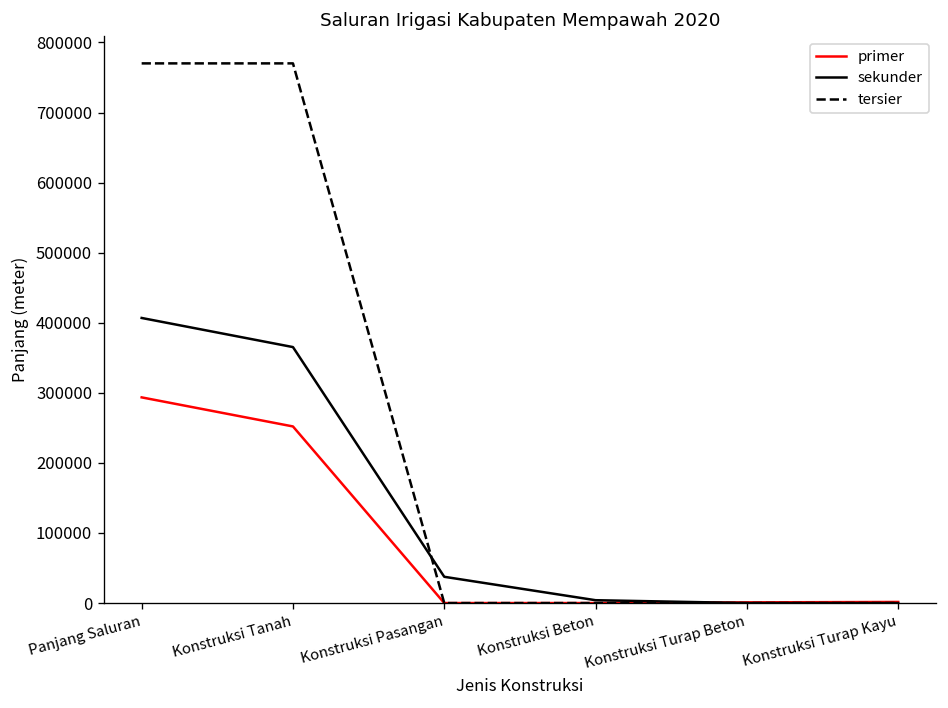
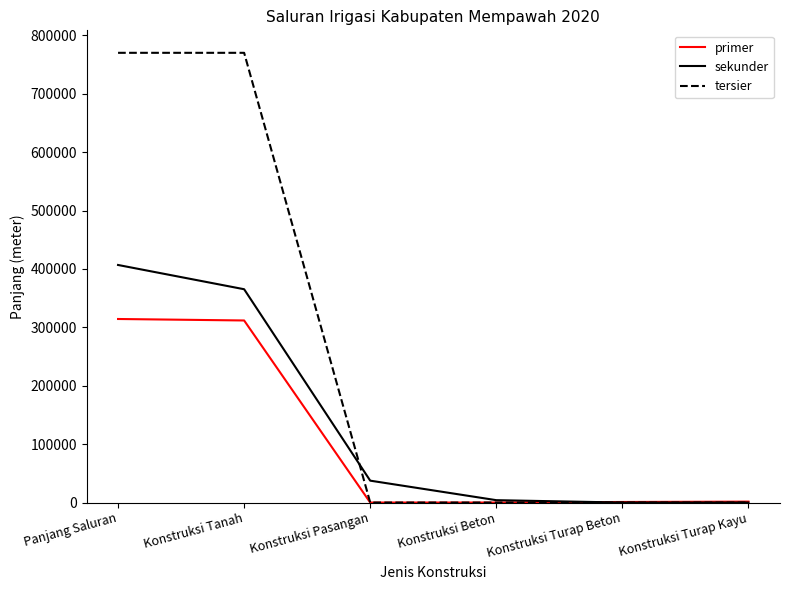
  {
    "primer": {
-     "Panjang Saluran": 290000,
-     "Konstruksi Tanah": 250000
+     "Panjang Saluran": 310000,
+     "Konstruksi Tanah": 310000
    }
  }
